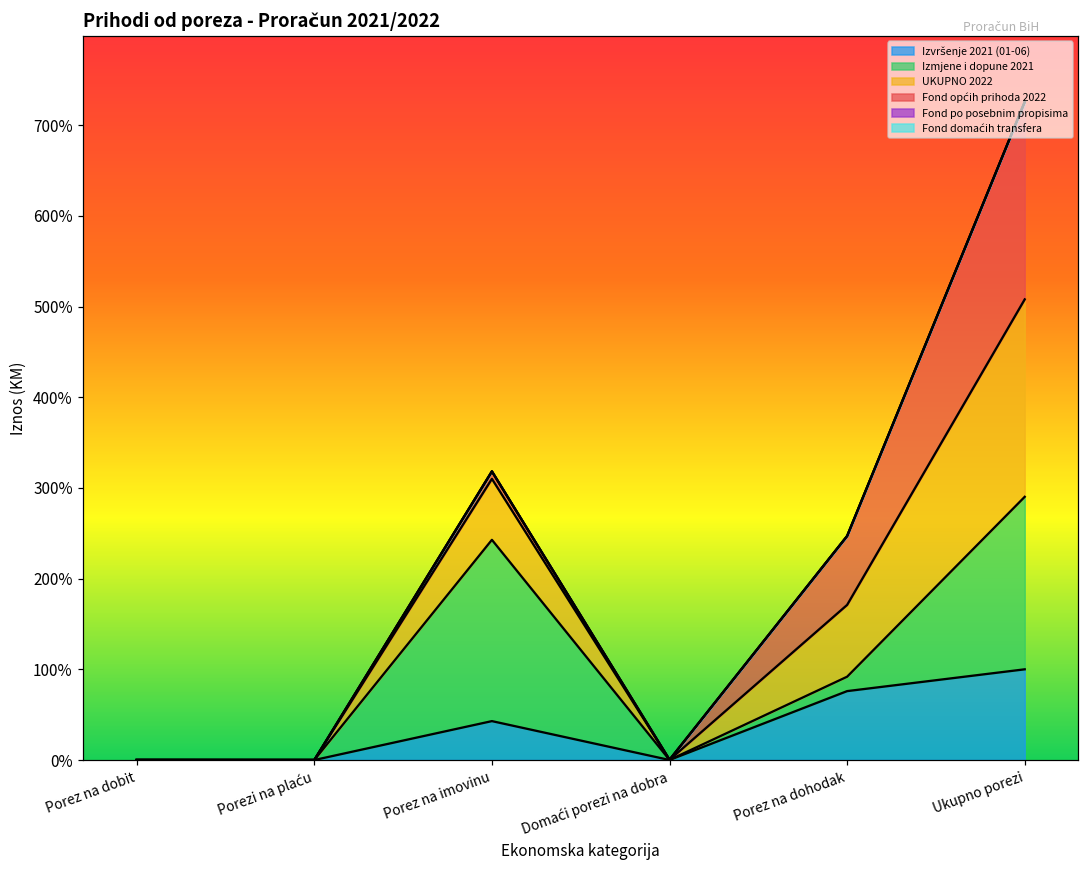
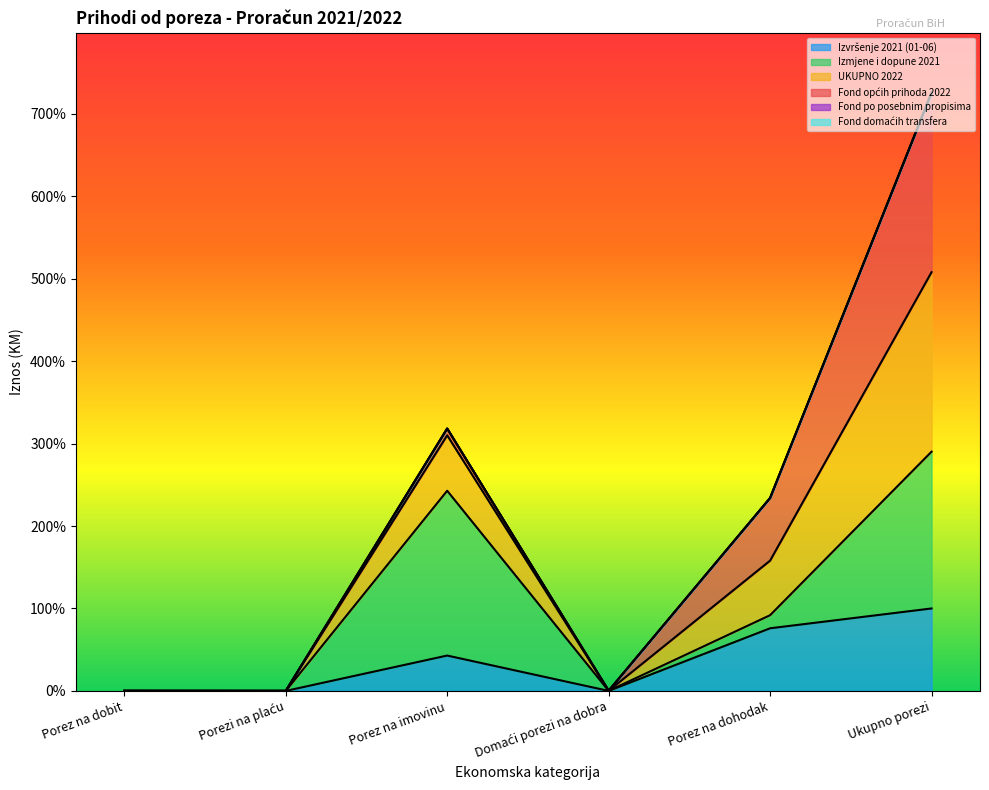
  {
    "Izvršenje 2021 (01-06)": {
      "Porez na imovinu": "40%",
      "Porez na dohodak": "80%",
      "Ukupno porezi": "100%"
    },
    "Izmjene i dopune 2021": {
      "Porez na imovinu": "200%",
      "Porez na dohodak": "20%",
      "Ukupno porezi": "190%"
    },
    "UKUPNO 2022": {
      "Porez na imovinu": "70%",
-     "Porez na dohodak": "80%",
+     "Porez na dohodak": "70%",
      "Ukupno porezi": "220%"
    }
  }
